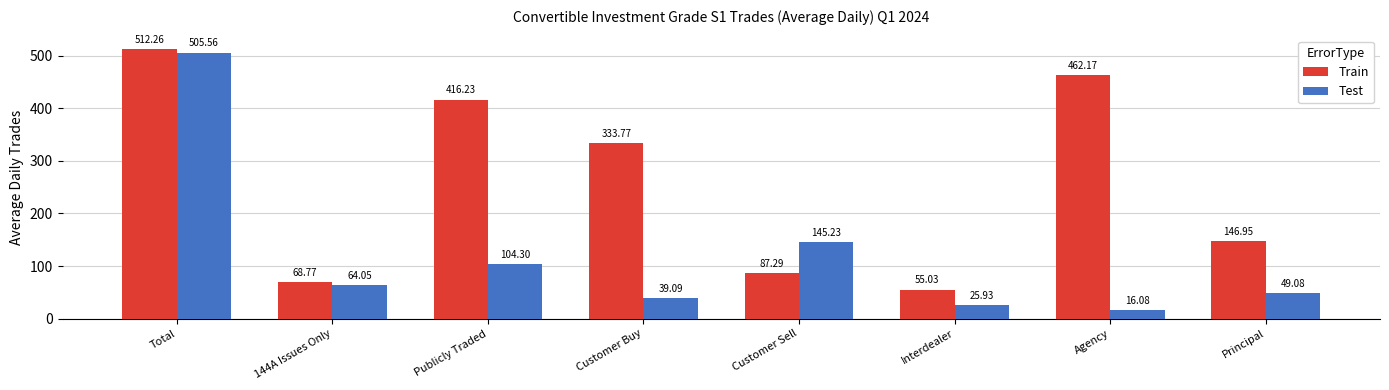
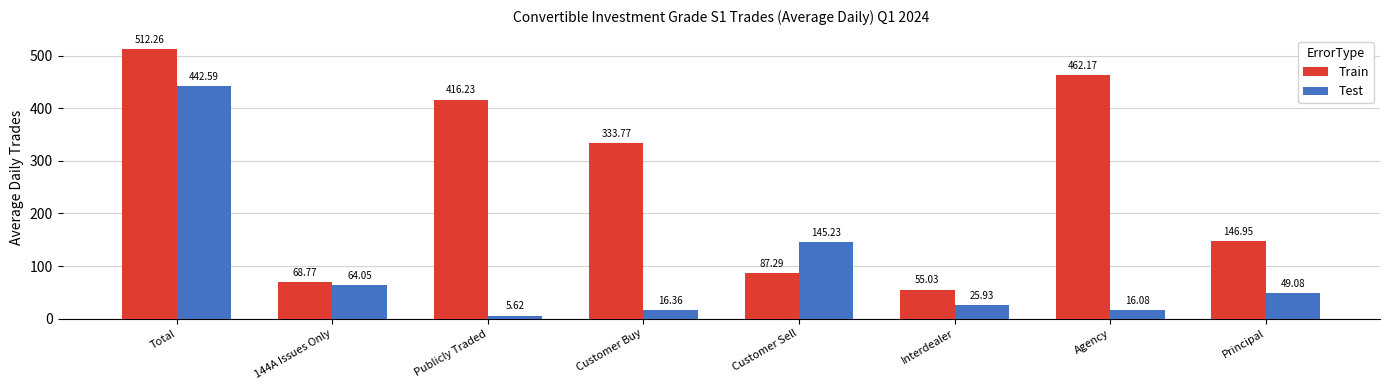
  {
    "Train": {
      "Total": 512.26,
      "144A Issues Only": 68.77,
      "Publicly Traded": 416.23,
      "Customer Buy": 333.77,
      "Customer Sell": 87.29,
      "Interdealer": 55.03,
      "Agency": 462.17,
      "Principal": 146.95
    },
    "Test": {
-     "Total": 505.56,
+     "Total": 442.59,
      "144A Issues Only": 64.05,
-     "Publicly Traded": 104.30,
-     "Customer Buy": 39.09,
+     "Publicly Traded": 5.62,
+     "Customer Buy": 16.36,
      "Customer Sell": 145.23,
      "Interdealer": 25.93,
      "Agency": 16.08,
      "Principal": 49.08
    }
  }
